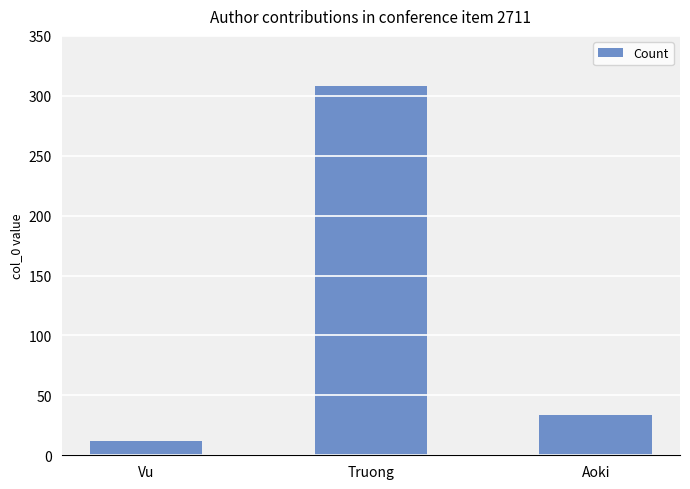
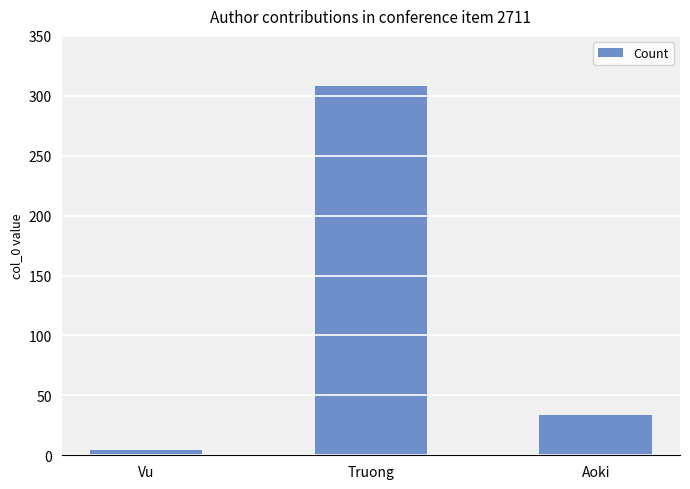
  {
-   "Vu": 12,
+   "Vu": 4,
    "Truong": 308,
    "Aoki": 34
  }
